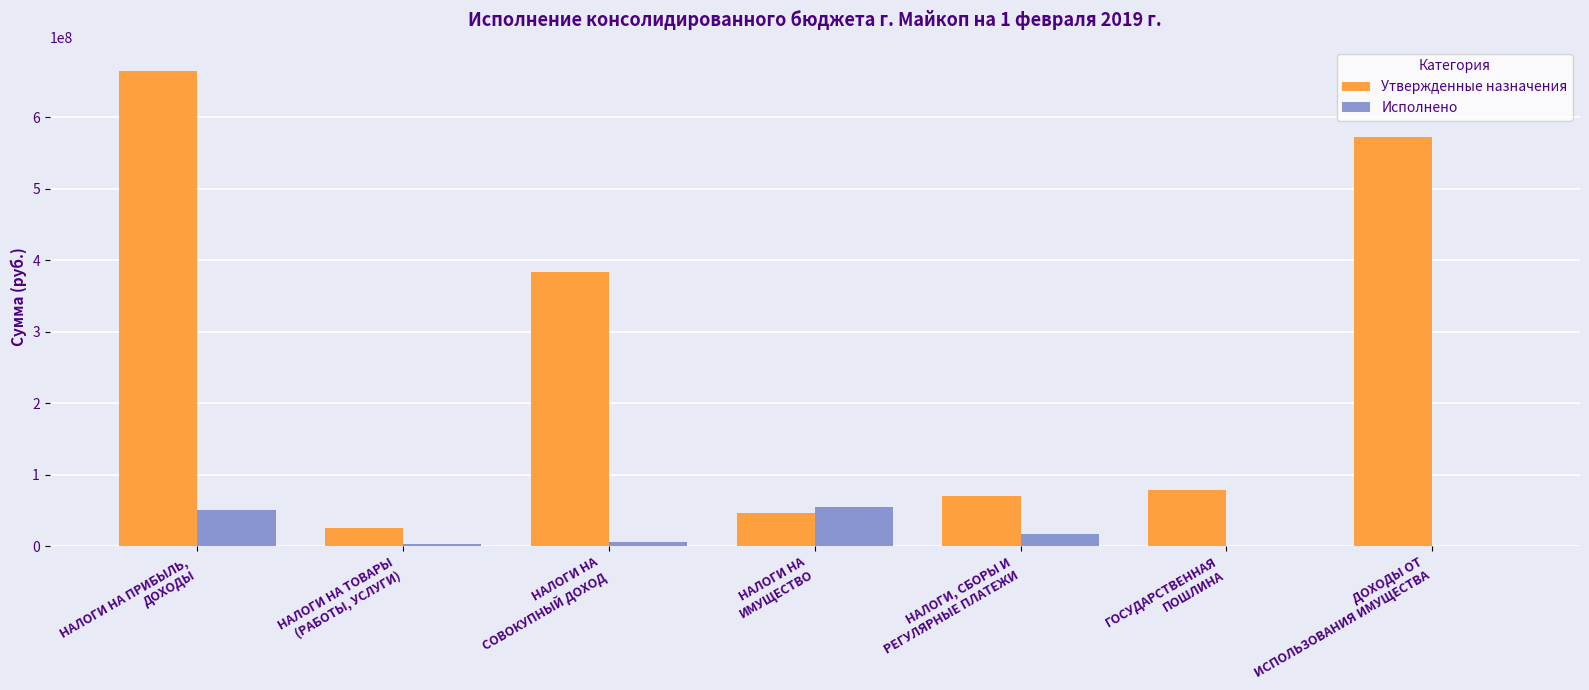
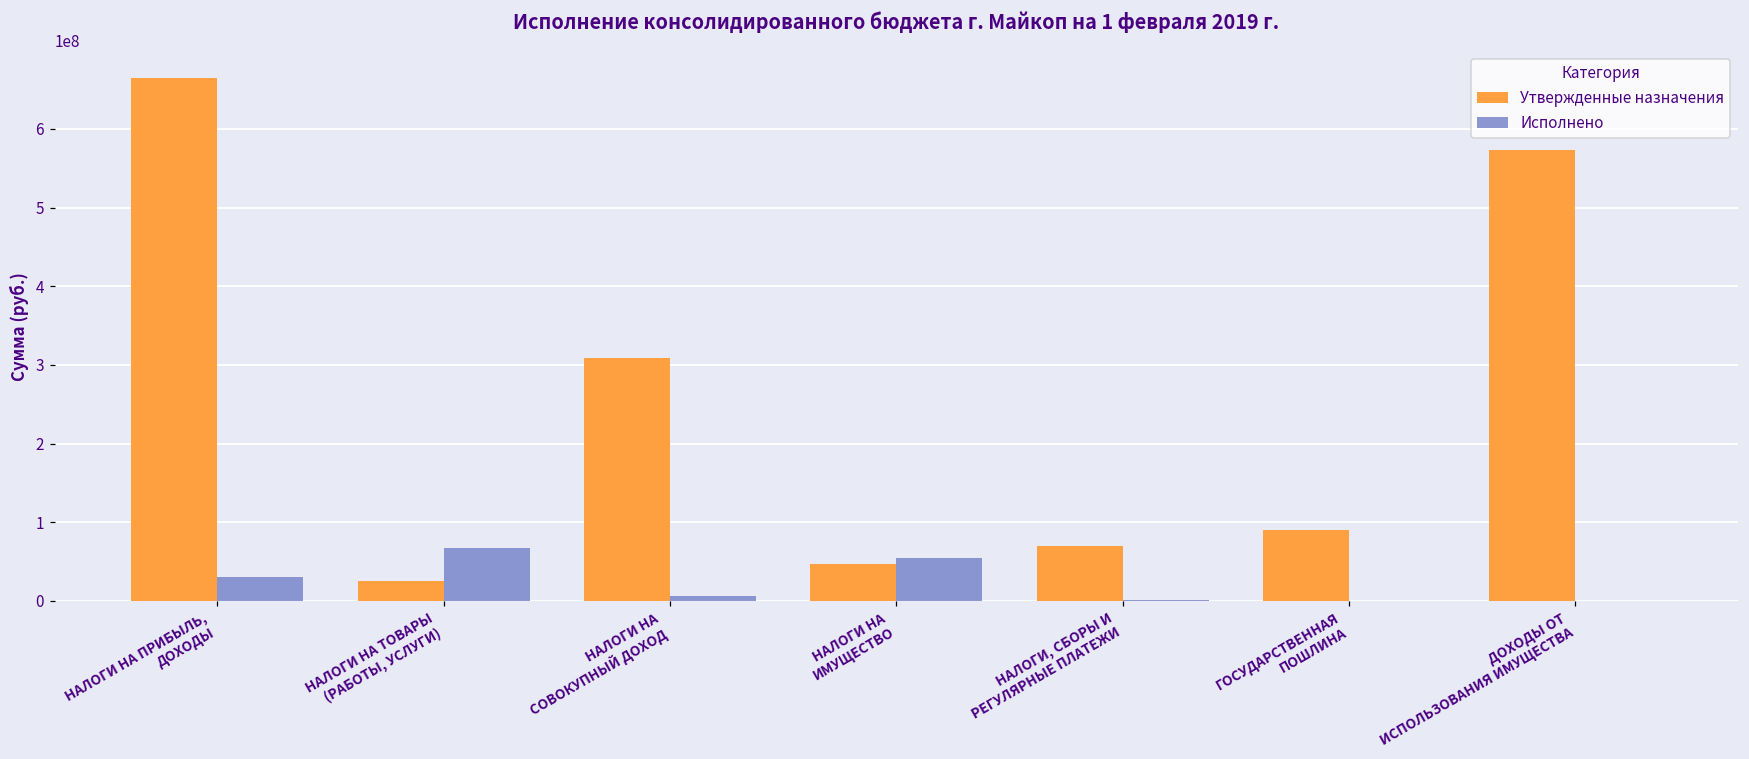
  {
    "Утвержденные назначения": {
      "НАЛОГИ НА ПРИБЫЛЬ, ДОХОДЫ": 670000000,
      "НАЛОГИ НА ТОВАРЫ (РАБОТЫ, УСЛУГИ)": 20000000,
-     "НАЛОГИ НА СОВОКУПНЫЙ ДОХОД": 380000000,
+     "НАЛОГИ НА СОВОКУПНЫЙ ДОХОД": 310000000,
      "НАЛОГИ НА ИМУЩЕСТВО": 50000000,
      "НАЛОГИ, СБОРЫ И РЕГУЛЯРНЫЕ ПЛАТЕЖИ": 70000000,
-     "ГОСУДАРСТВЕННАЯ ПОШЛИНА": 80000000,
+     "ГОСУДАРСТВЕННАЯ ПОШЛИНА": 90000000,
      "ДОХОДЫ ОТ ИСПОЛЬЗОВАНИЯ ИМУЩЕСТВА": 570000000
    },
    "Исполнено": {
-     "НАЛОГИ НА ПРИБЫЛЬ, ДОХОДЫ": 50000000,
-     "НАЛОГИ НА ТОВАРЫ (РАБОТЫ, УСЛУГИ)": 0,
+     "НАЛОГИ НА ПРИБЫЛЬ, ДОХОДЫ": 30000000,
+     "НАЛОГИ НА ТОВАРЫ (РАБОТЫ, УСЛУГИ)": 70000000,
      "НАЛОГИ НА СОВОКУПНЫЙ ДОХОД": 10000000,
      "НАЛОГИ НА ИМУЩЕСТВО": 50000000,
-     "НАЛОГИ, СБОРЫ И РЕГУЛЯРНЫЕ ПЛАТЕЖИ": 20000000,
+     "НАЛОГИ, СБОРЫ И РЕГУЛЯРНЫЕ ПЛАТЕЖИ": 0,
      "ГОСУДАРСТВЕННАЯ ПОШЛИНА": 0,
      "ДОХОДЫ ОТ ИСПОЛЬЗОВАНИЯ ИМУЩЕСТВА": 0
    }
  }
